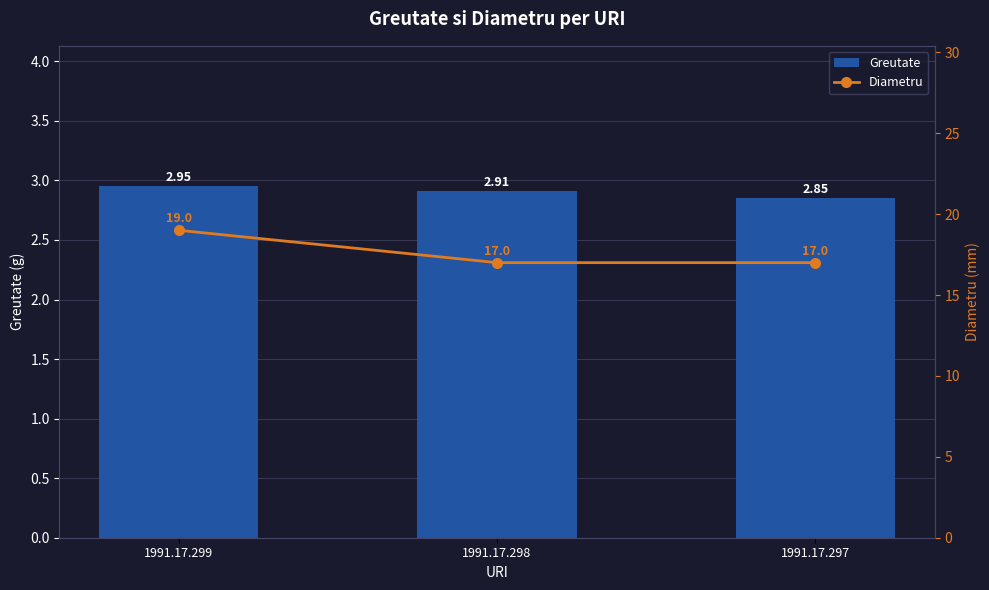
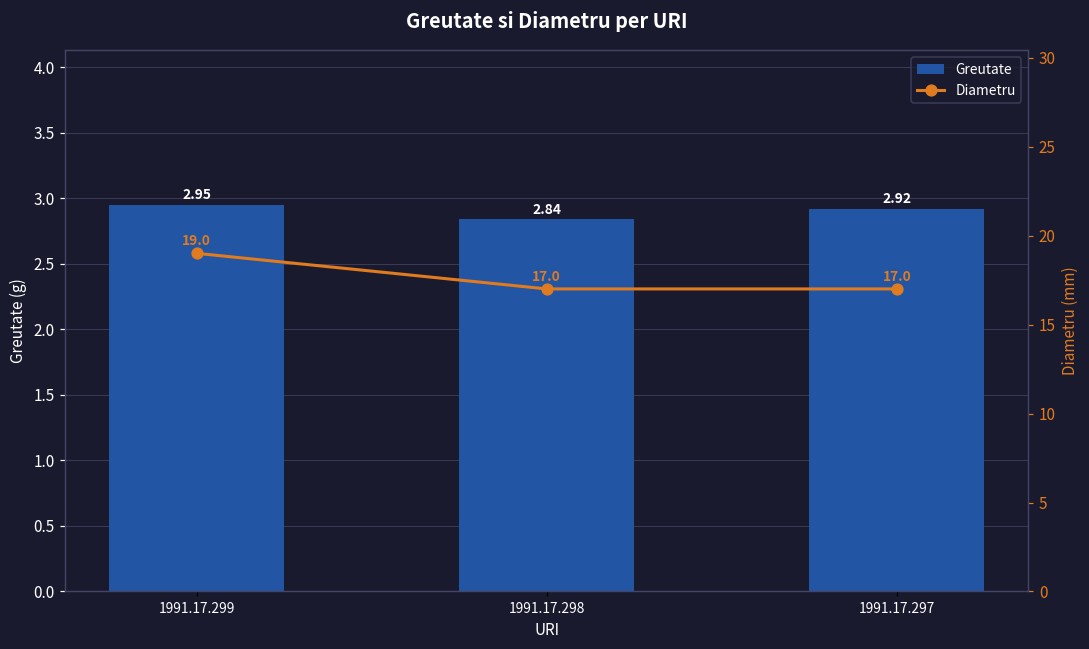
  {
    "Greutate": {
      "1991.17.299": 2.95,
-     "1991.17.298": 2.91,
-     "1991.17.297": 2.85
+     "1991.17.298": 2.84,
+     "1991.17.297": 2.92
    },
    "Diametru": {
      "1991.17.299": 19.0,
      "1991.17.298": 17.0,
      "1991.17.297": 17.0
    }
  }
